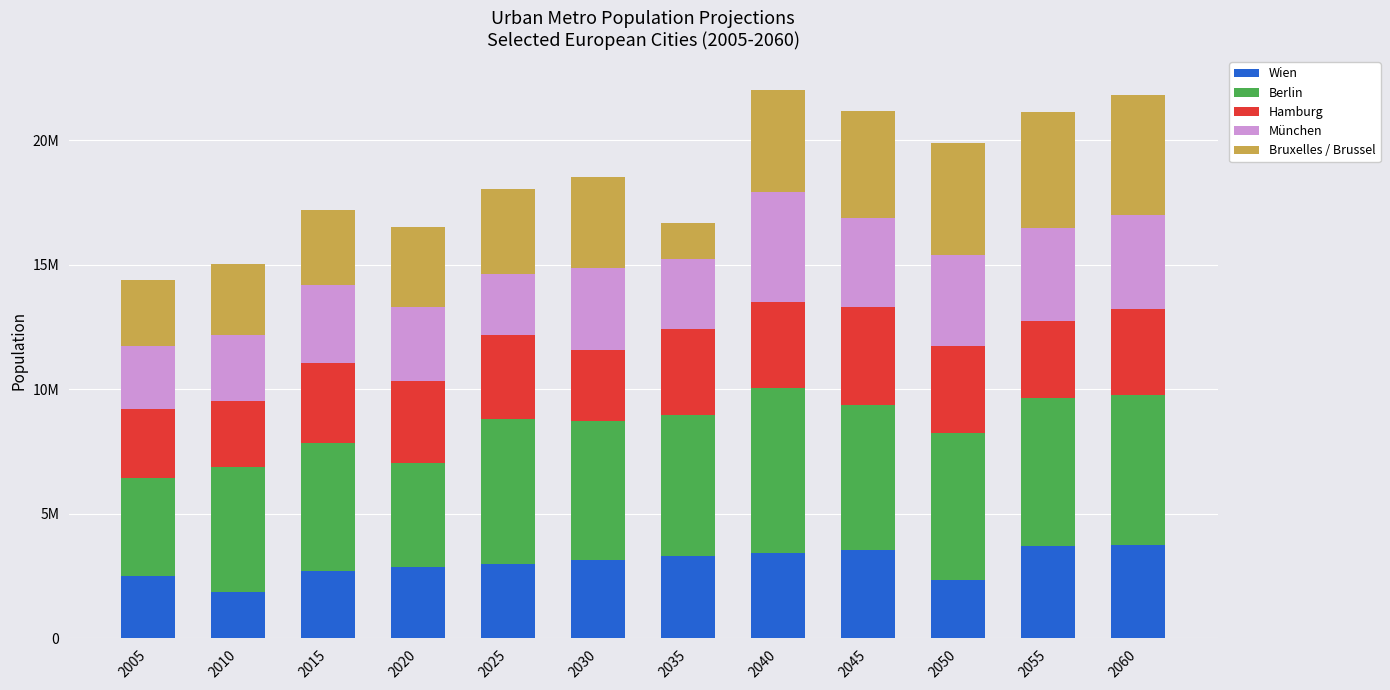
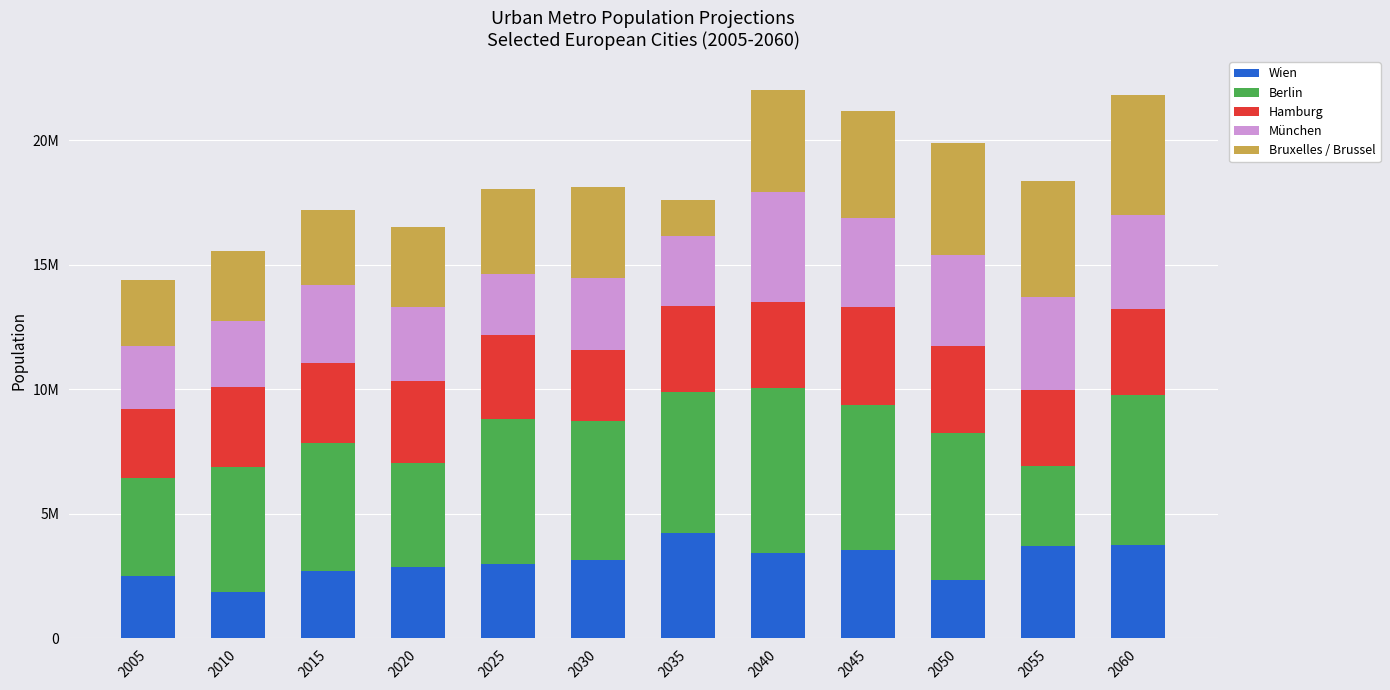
  {
    "Wien": {
      "2005": 2500000,
      "2010": 1900000,
      "2015": 2700000,
      "2020": 2900000,
      "2025": 3000000,
      "2030": 3200000,
-     "2035": 3300000,
+     "2035": 4200000,
      "2040": 3400000,
      "2045": 3500000,
      "2050": 2300000,
      "2055": 3700000,
      "2060": 3800000
    },
    "Berlin": {
      "2005": 3900000,
      "2010": 5000000,
      "2015": 5100000,
      "2020": 4200000,
      "2025": 5800000,
      "2030": 5600000,
      "2035": 5700000,
      "2040": 6600000,
      "2045": 5900000,
      "2050": 5900000,
-     "2055": 6000000,
+     "2055": 3200000,
      "2060": 6000000
    },
    "Hamburg": {
      "2005": 2800000,
-     "2010": 2600000,
+     "2010": 3200000,
      "2015": 3200000,
      "2020": 3300000,
      "2025": 3400000,
      "2030": 2900000,
      "2035": 3400000,
      "2040": 3500000,
      "2045": 3900000,
      "2050": 3500000,
      "2055": 3100000,
      "2060": 3500000
    },
    "München": {
      "2005": 2500000,
      "2010": 2700000,
      "2015": 3100000,
      "2020": 3000000,
      "2025": 2500000,
-     "2030": 3300000,
+     "2030": 2900000,
      "2035": 2800000,
      "2040": 4400000,
      "2045": 3600000,
      "2050": 3700000,
      "2055": 3700000,
      "2060": 3800000
    },
    "Bruxelles / Brussel": {
      "2005": 2700000,
      "2010": 2800000,
      "2015": 3000000,
      "2020": 3200000,
      "2025": 3400000,
      "2030": 3600000,
      "2035": 1400000,
      "2040": 4100000,
      "2045": 4300000,
      "2050": 4500000,
      "2055": 4600000,
      "2060": 4800000
    }
  }
